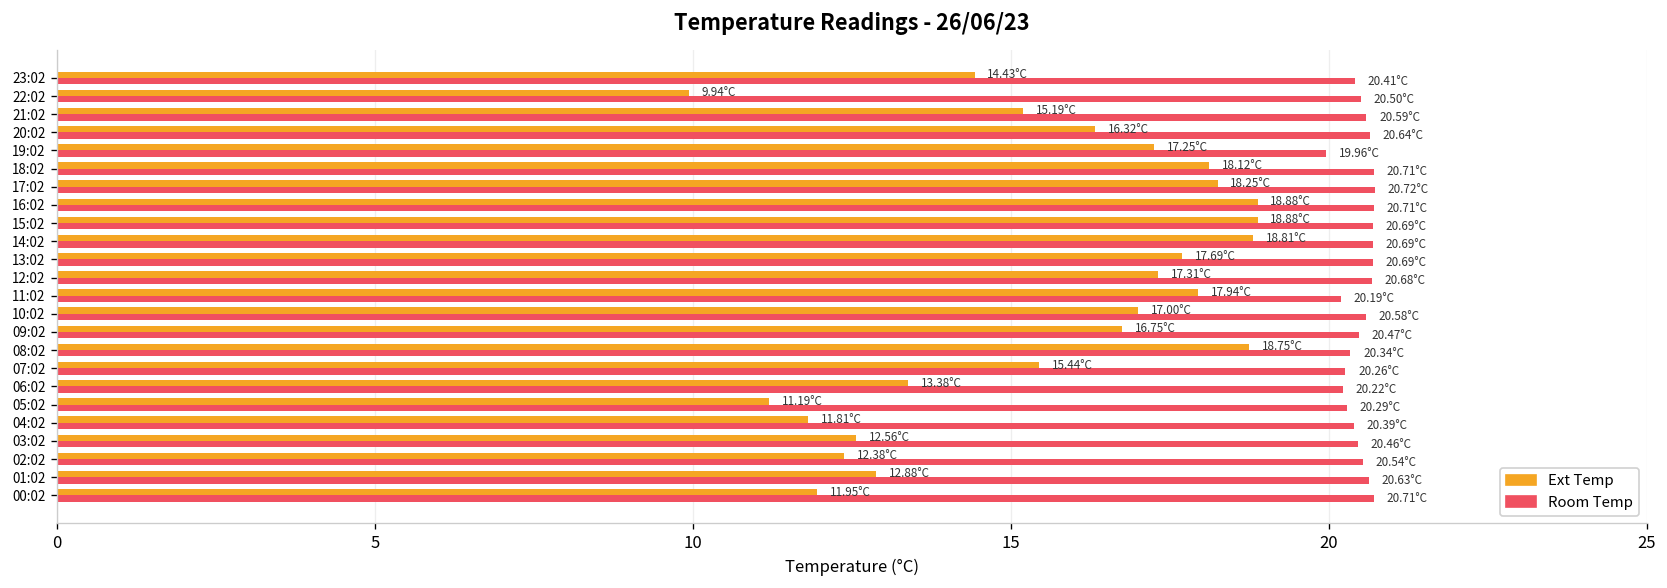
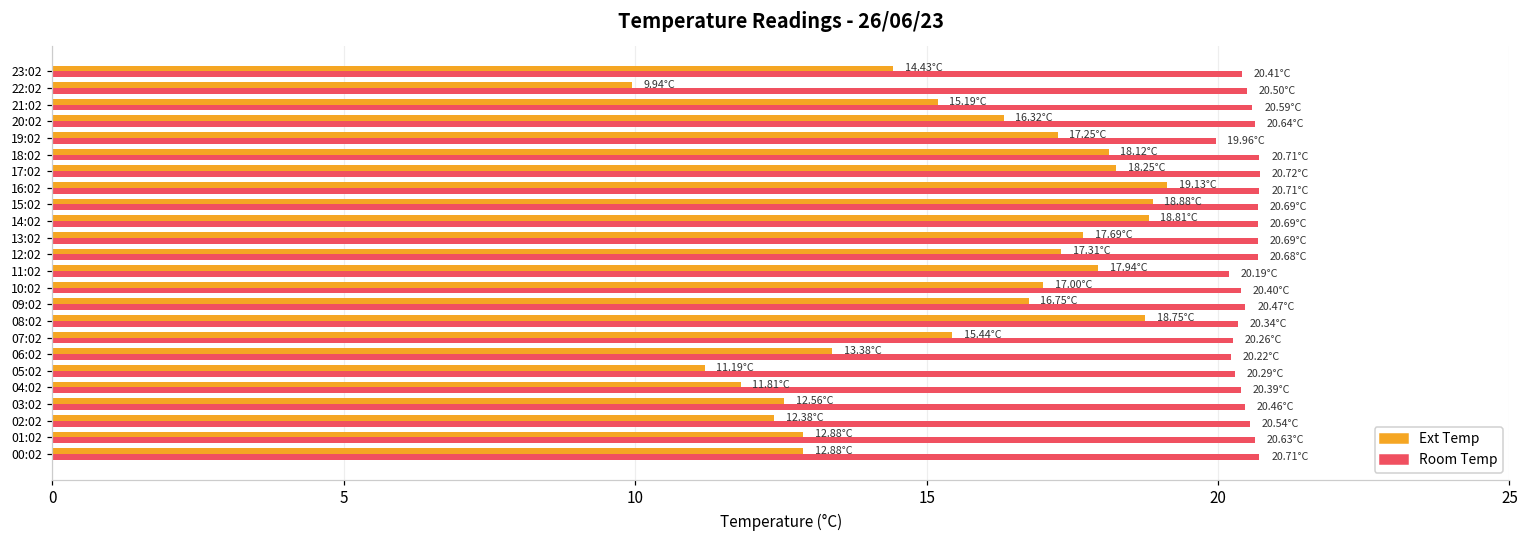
  {
    "Ext Temp": {
      "23:02": "14.43°C",
      "22:02": "9.94°C",
      "21:02": "15.19°C",
      "20:02": "16.32°C",
      "19:02": "17.25°C",
      "18:02": "18.12°C",
      "17:02": "18.25°C",
-     "16:02": "18.88°C",
+     "16:02": "19.13°C",
      "15:02": "18.88°C",
      "14:02": "18.81°C",
      "13:02": "17.69°C",
      "12:02": "17.31°C",
      "11:02": "17.94°C",
      "10:02": "17.00°C",
      "09:02": "16.75°C",
      "08:02": "18.75°C",
      "07:02": "15.44°C",
      "06:02": "13.38°C",
      "05:02": "11.19°C",
      "04:02": "11.81°C",
      "03:02": "12.56°C",
      "02:02": "12.38°C",
      "01:02": "12.88°C",
-     "00:02": "11.95°C"
+     "00:02": "12.88°C"
    },
    "Room Temp": {
      "23:02": "20.41°C",
      "22:02": "20.50°C",
      "21:02": "20.59°C",
      "20:02": "20.64°C",
      "19:02": "19.96°C",
      "18:02": "20.71°C",
      "17:02": "20.72°C",
      "16:02": "20.71°C",
      "15:02": "20.69°C",
      "14:02": "20.69°C",
      "13:02": "20.69°C",
      "12:02": "20.68°C",
      "11:02": "20.19°C",
-     "10:02": "20.58°C",
+     "10:02": "20.40°C",
      "09:02": "20.47°C",
      "08:02": "20.34°C",
      "07:02": "20.26°C",
      "06:02": "20.22°C",
      "05:02": "20.29°C",
      "04:02": "20.39°C",
      "03:02": "20.46°C",
      "02:02": "20.54°C",
      "01:02": "20.63°C",
      "00:02": "20.71°C"
    }
  }
